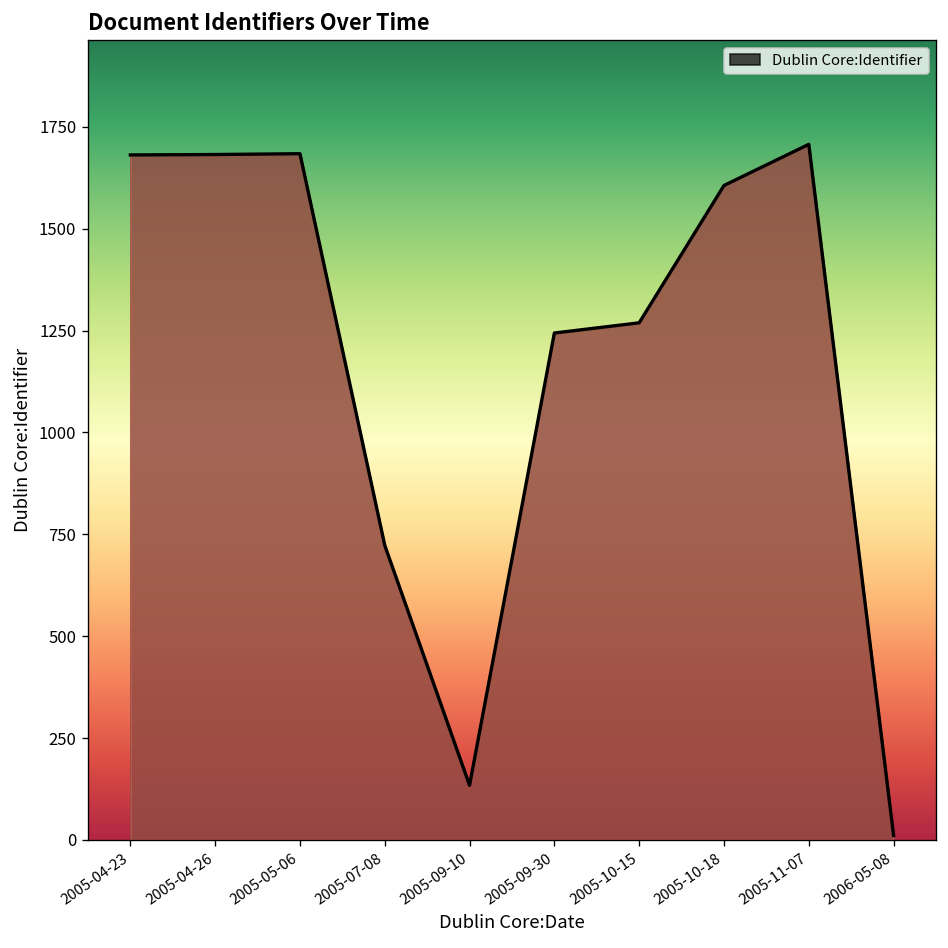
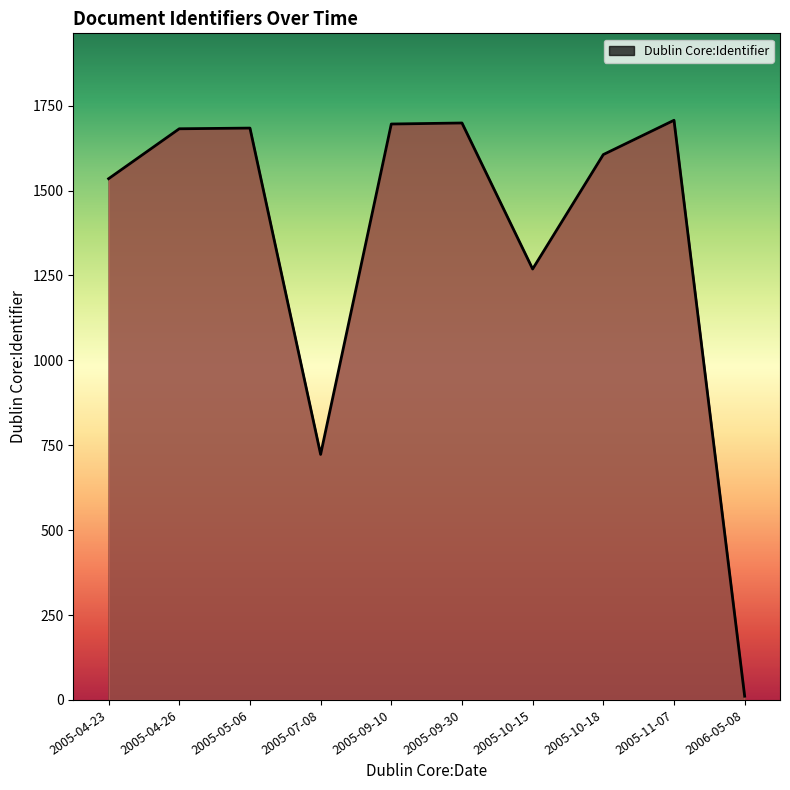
  {
-   "2005-04-23": 1680,
+   "2005-04-23": 1540,
    "2005-04-26": 1680,
    "2005-05-06": 1680,
    "2005-07-08": 720,
-   "2005-09-10": 130,
-   "2005-09-30": 1240,
+   "2005-09-10": 1700,
+   "2005-09-30": 1700,
    "2005-10-15": 1270,
    "2005-10-18": 1610,
    "2005-11-07": 1710,
    "2006-05-08": 10
  }
